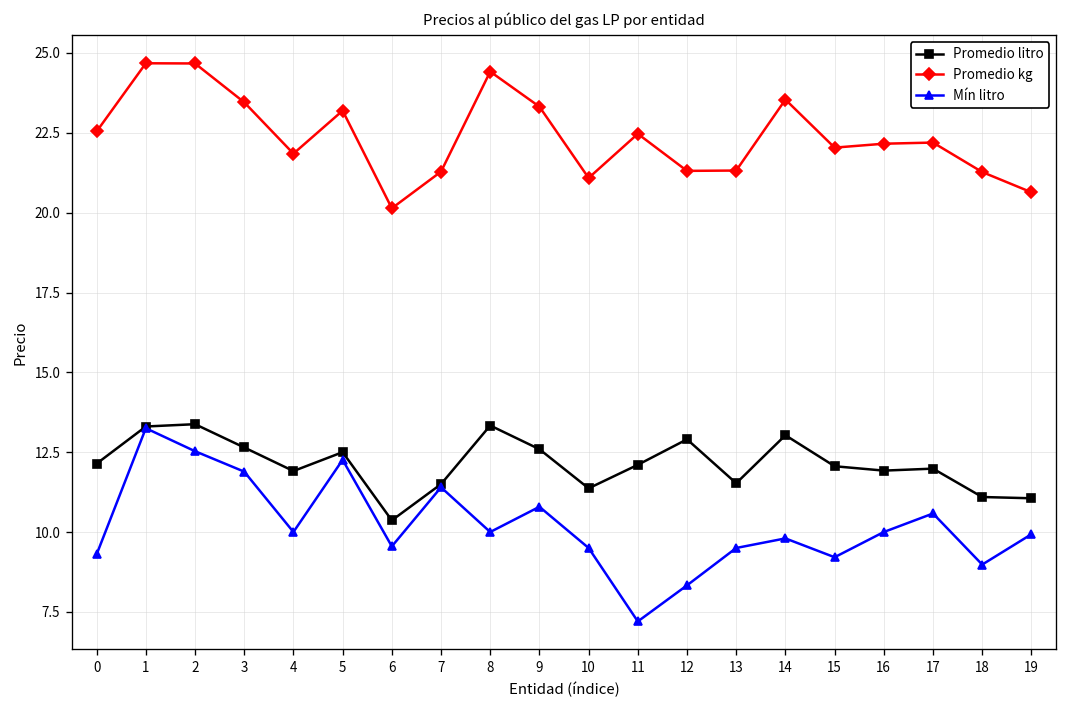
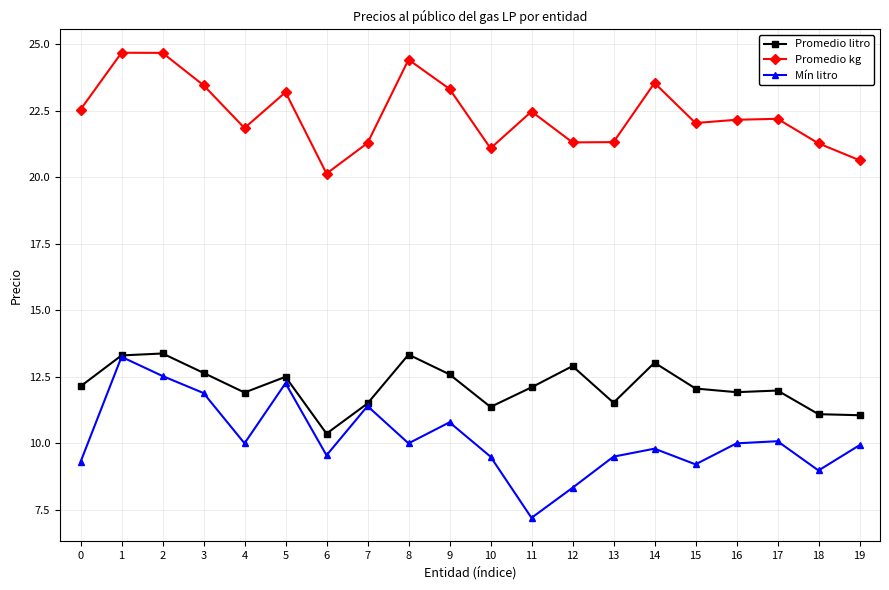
  {
    "Promedio litro": {
      "0": 12.1,
      "2": 13.4,
      "3": 12.6,
      "4": 11.9,
      "5": 12.5,
      "6": 10.4,
      "7": 11.5,
      "8": 13.3,
      "9": 12.6,
      "10": 11.4,
      "11": 12.1,
      "12": 12.9,
      "13": 11.5,
      "14": 13.0,
      "15": 12.1,
      "16": 11.9,
      "17": 12.0,
      "18": 11.1,
      "19": 11.1
    },
    "Promedio kg": {
      "0": 22.5,
      "1": 24.7,
      "2": 24.7,
      "3": 23.5,
      "4": 21.8,
      "5": 23.2,
      "6": 20.1,
      "7": 21.3,
      "8": 24.4,
      "9": 23.3,
      "10": 21.1,
      "11": 22.5,
      "12": 21.3,
      "13": 21.3,
      "14": 23.5,
      "15": 22.0,
      "16": 22.2,
      "17": 22.2,
      "18": 21.3,
      "19": 20.6
    },
    "Mín litro": {
      "0": 9.3,
      "2": 12.5,
      "3": 11.9,
      "4": 10.0,
      "5": 12.3,
      "6": 9.6,
      "7": 11.4,
      "8": 10.0,
      "9": 10.8,
      "10": 9.5,
      "11": 7.2,
      "12": 8.3,
      "13": 9.5,
      "14": 9.8,
      "15": 9.2,
      "16": 10.0,
-     "17": 10.6,
+     "17": 10.1,
      "18": 9.0,
      "19": 9.9
    }
  }
